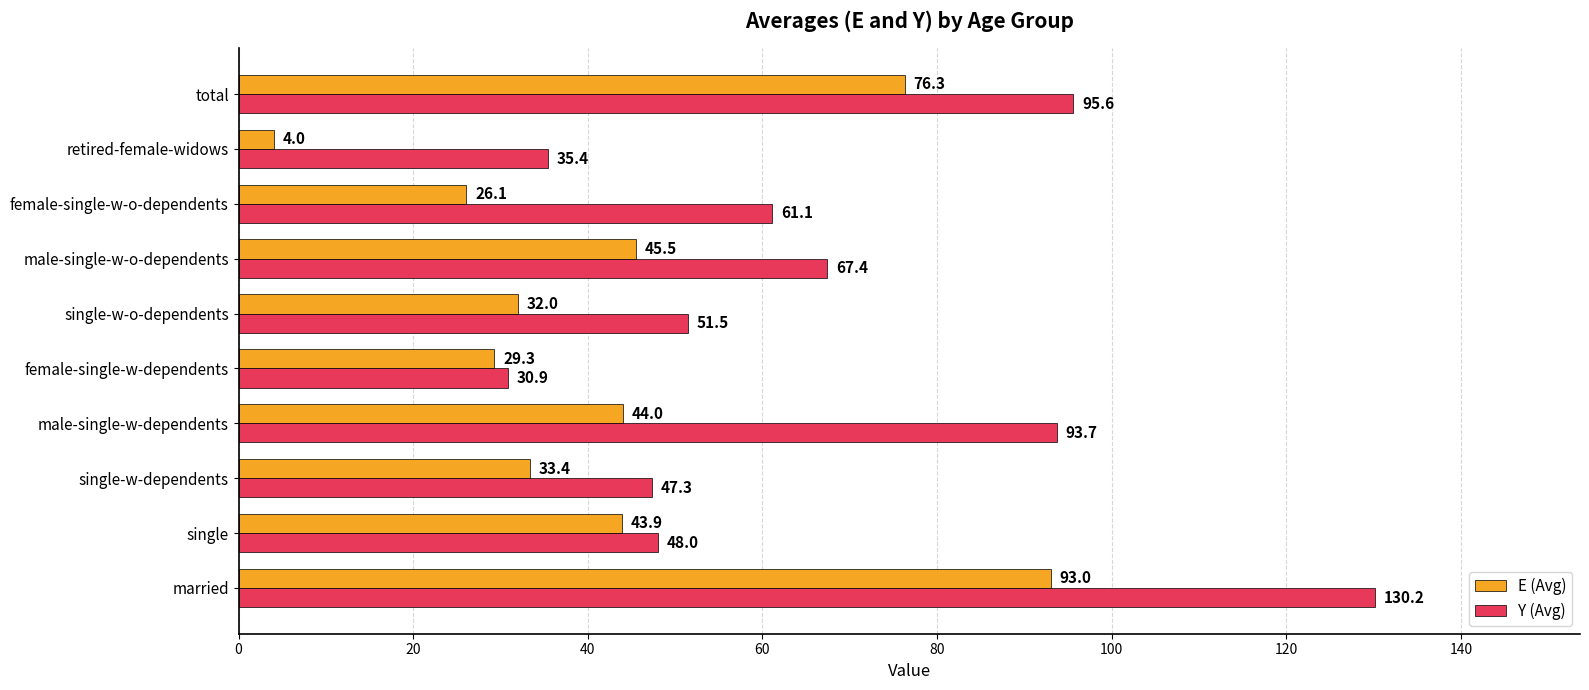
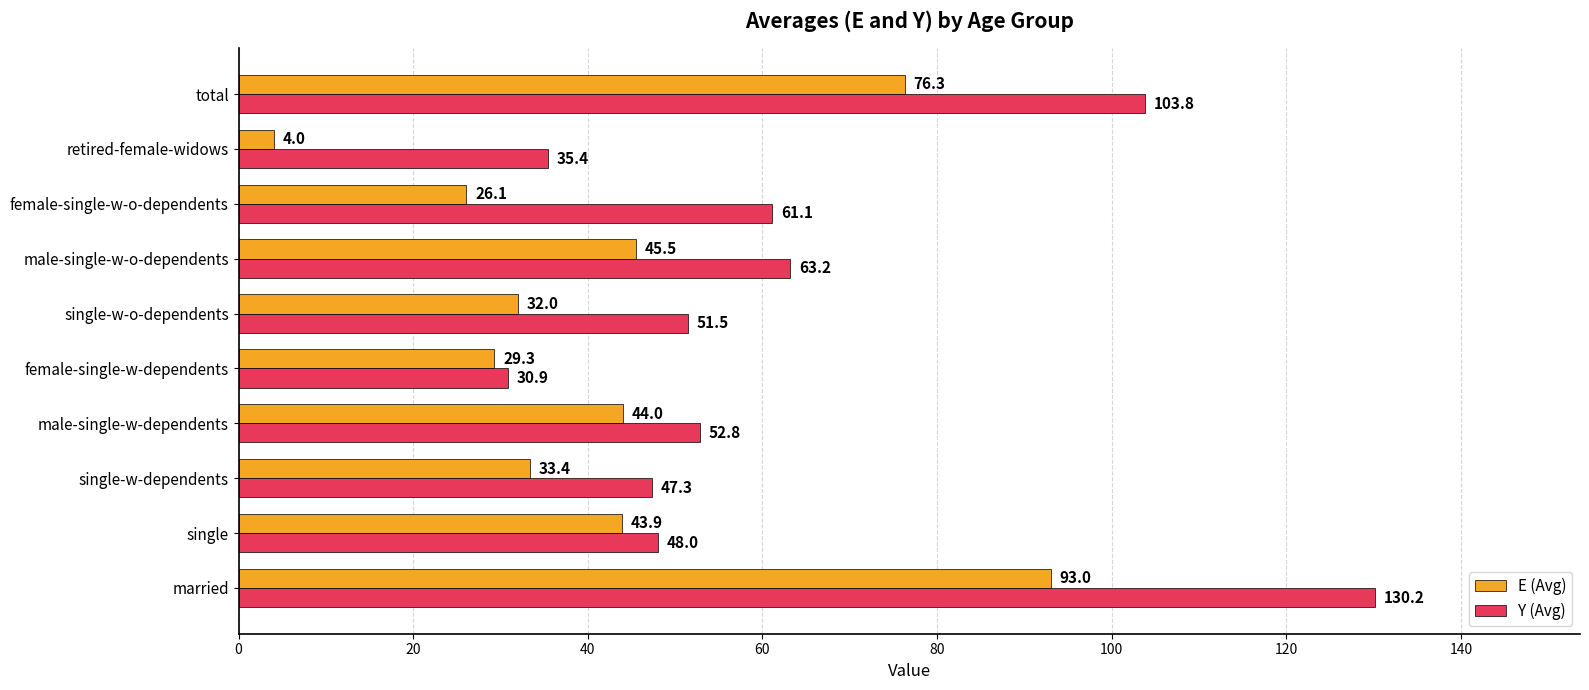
  {
    "E (Avg)": {
      "total": 76.3,
      "retired-female-widows": 4.0,
      "female-single-w-o-dependents": 26.1,
      "male-single-w-o-dependents": 45.5,
      "single-w-o-dependents": 32.0,
      "female-single-w-dependents": 29.3,
      "male-single-w-dependents": 44.0,
      "single-w-dependents": 33.4,
      "single": 43.9,
      "married": 93.0
    },
    "Y (Avg)": {
-     "total": 95.6,
+     "total": 103.8,
      "retired-female-widows": 35.4,
      "female-single-w-o-dependents": 61.1,
-     "male-single-w-o-dependents": 67.4,
+     "male-single-w-o-dependents": 63.2,
      "single-w-o-dependents": 51.5,
      "female-single-w-dependents": 30.9,
-     "male-single-w-dependents": 93.7,
+     "male-single-w-dependents": 52.8,
      "single-w-dependents": 47.3,
      "single": 48.0,
      "married": 130.2
    }
  }
